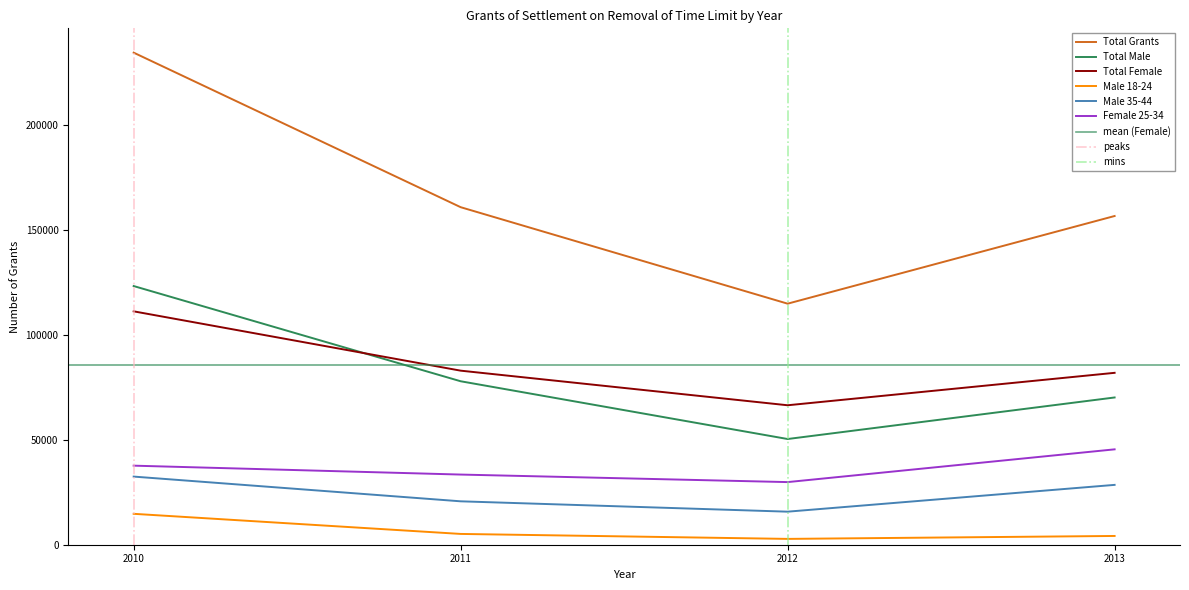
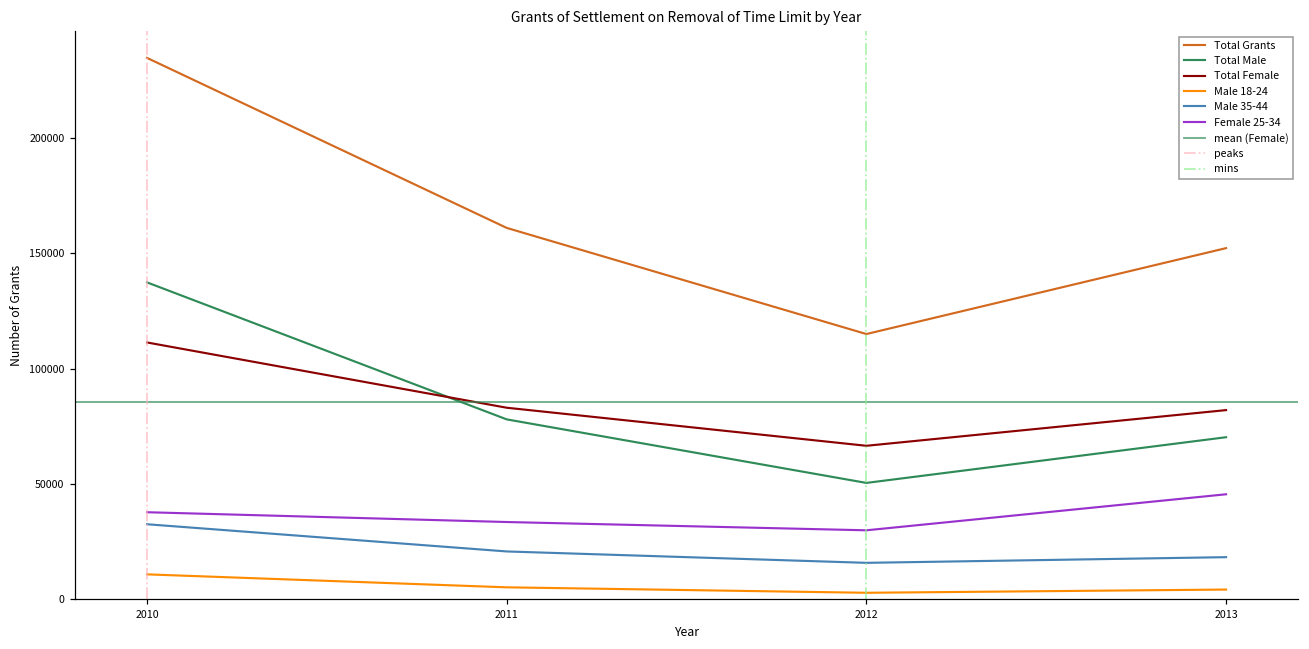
  {
    "Total Grants": {
      "2010": 235000,
      "2011": 161000,
      "2012": 115000,
-     "2013": 157000
+     "2013": 152000
    },
    "Total Male": {
-     "2010": 123000,
+     "2010": 137000,
      "2011": 78000,
      "2012": 50000,
      "2013": 70000
    },
    "Total Female": {
      "2010": 111000,
      "2011": 83000,
      "2012": 67000,
      "2013": 82000
    },
    "Male 18-24": {
-     "2010": 15000,
+     "2010": 11000,
      "2011": 5000,
      "2012": 3000,
      "2013": 4000
    },
    "Male 35-44": {
      "2010": 32000,
      "2011": 21000,
      "2012": 16000,
-     "2013": 29000
+     "2013": 18000
    },
    "Female 25-34": {
      "2010": 38000,
      "2011": 33000,
      "2012": 30000,
      "2013": 45000
    }
  }
